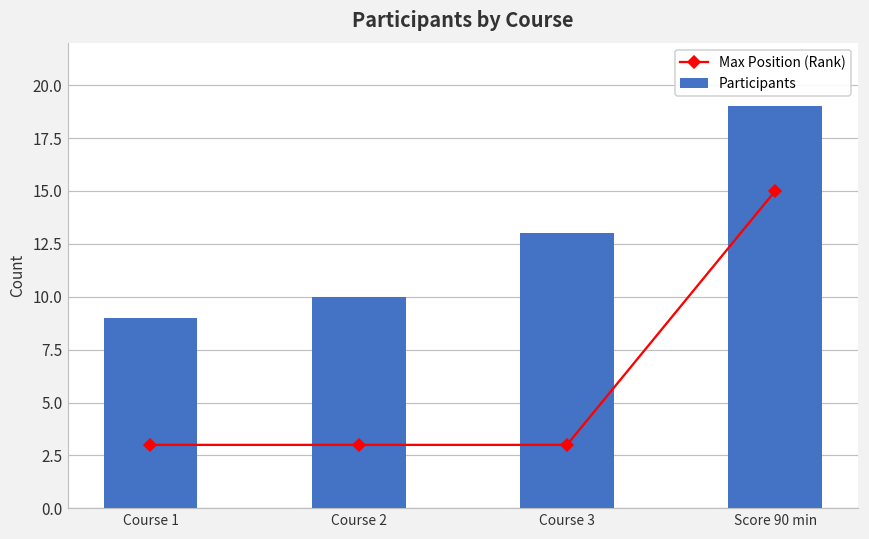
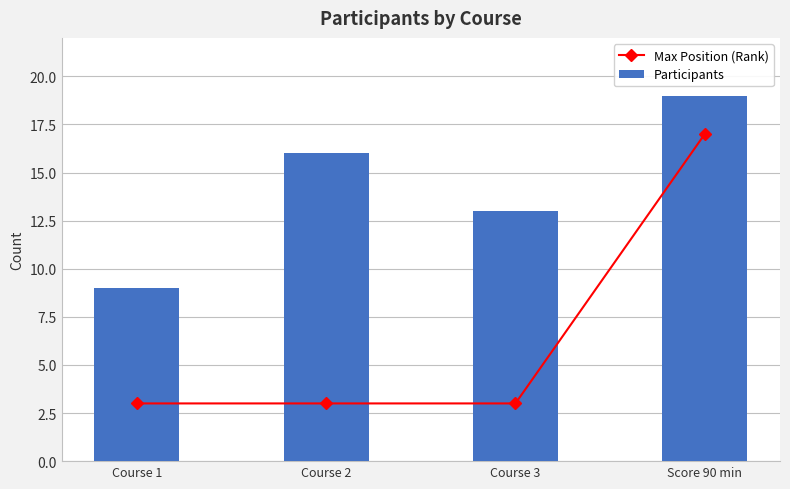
  {
    "Max Position (Rank)": {
      "Course 1": 3,
      "Course 2": 3,
      "Course 3": 3,
-     "Score 90 min": 15
+     "Score 90 min": 17
    },
    "Participants": {
      "Course 1": 9,
-     "Course 2": 10,
+     "Course 2": 16,
      "Course 3": 13,
      "Score 90 min": 19
    }
  }
